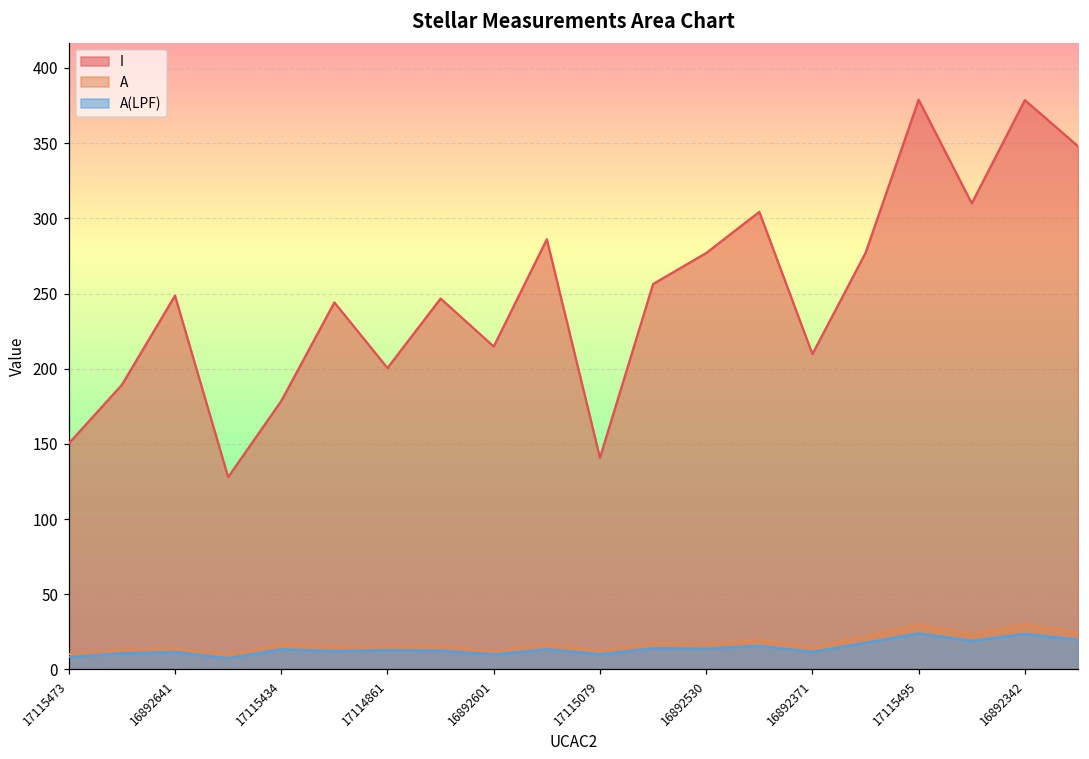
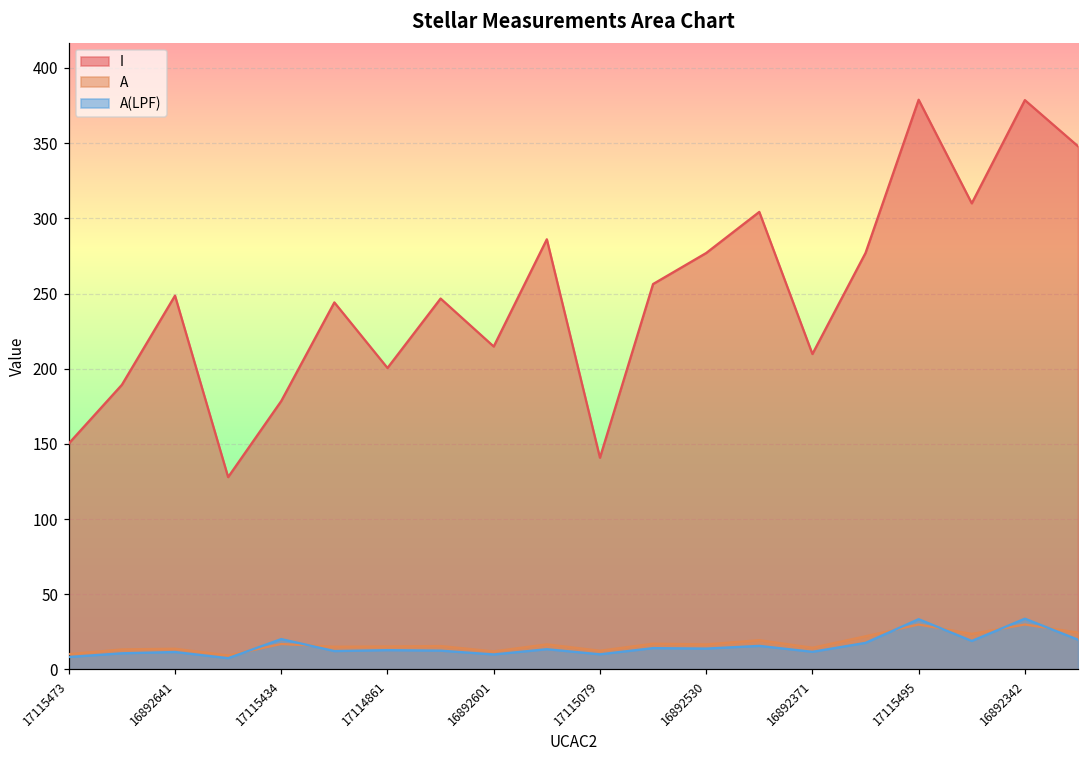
  {
    "A(LPF)": {
      "17115473": 8,
      "16892641": 12,
-     "17115434": 13,
+     "17115434": 20,
      "17114861": 13,
      "16892601": 10,
      "17115079": 10,
      "16892530": 14,
      "16892371": 12,
-     "17115495": 24,
-     "16892342": 24
+     "17115495": 33,
+     "16892342": 34
    }
  }
